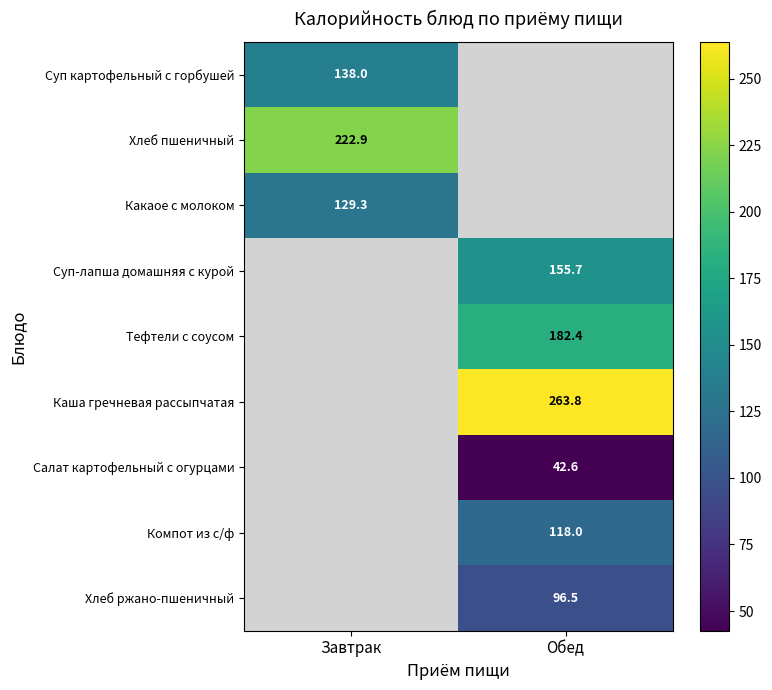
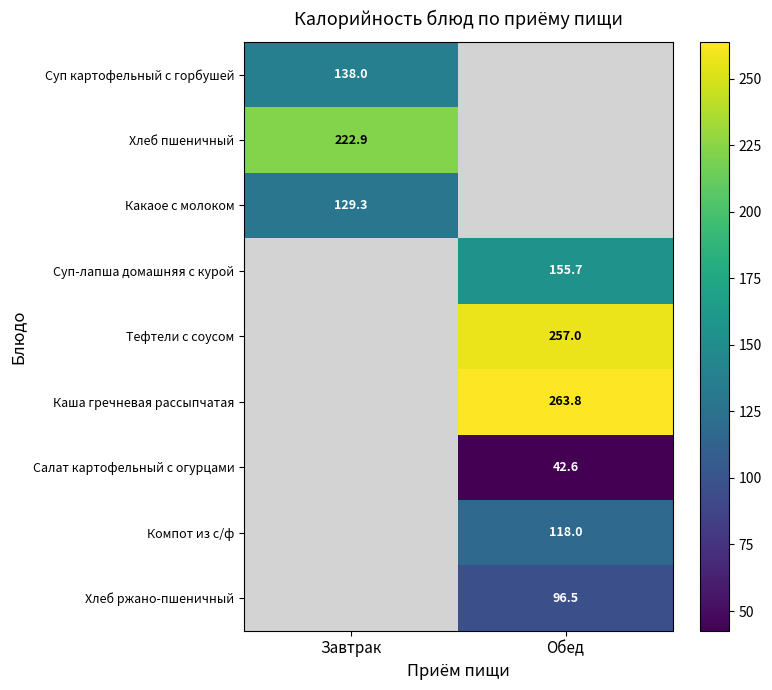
  {
    "Суп картофельный с горбушей": {
      "Завтрак": 138.0
    },
    "Хлеб пшеничный": {
      "Завтрак": 222.9
    },
    "Какаое с молоком": {
      "Завтрак": 129.3
    },
    "Суп-лапша домашняя с курой": {
      "Обед": 155.7
    },
    "Тефтели с соусом": {
-     "Обед": 182.4
+     "Обед": 257.0
    },
    "Каша гречневая рассыпчатая": {
      "Обед": 263.8
    },
    "Салат картофельный с огурцами": {
      "Обед": 42.6
    },
    "Компот из с/ф": {
      "Обед": 118.0
    },
    "Хлеб ржано-пшеничный": {
      "Обед": 96.5
    }
  }
